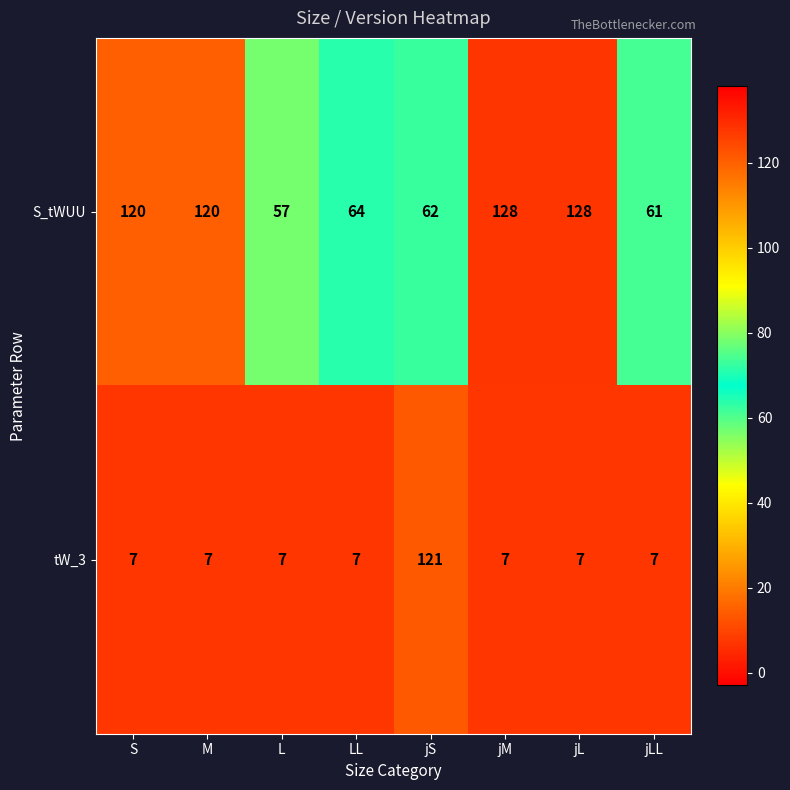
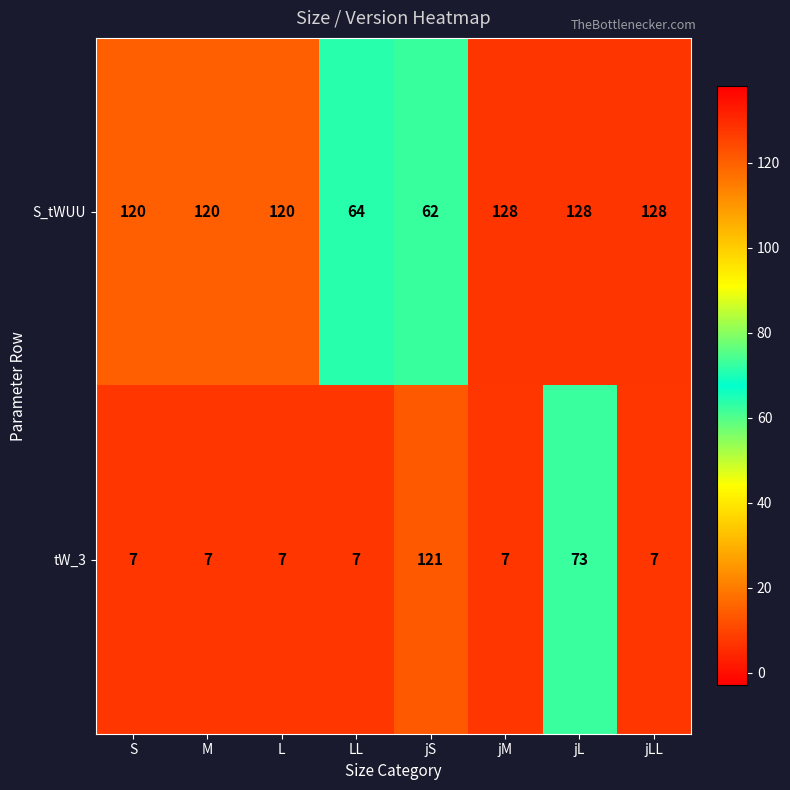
  {
    "S_tWUU": {
      "S": 120,
      "M": 120,
-     "L": 57,
+     "L": 120,
      "LL": 64,
      "jS": 62,
      "jM": 128,
      "jL": 128,
-     "jLL": 61
+     "jLL": 128
    },
    "tW_3": {
      "S": 7,
      "M": 7,
      "L": 7,
      "LL": 7,
      "jS": 121,
      "jM": 7,
-     "jL": 7,
+     "jL": 73,
      "jLL": 7
    }
  }
